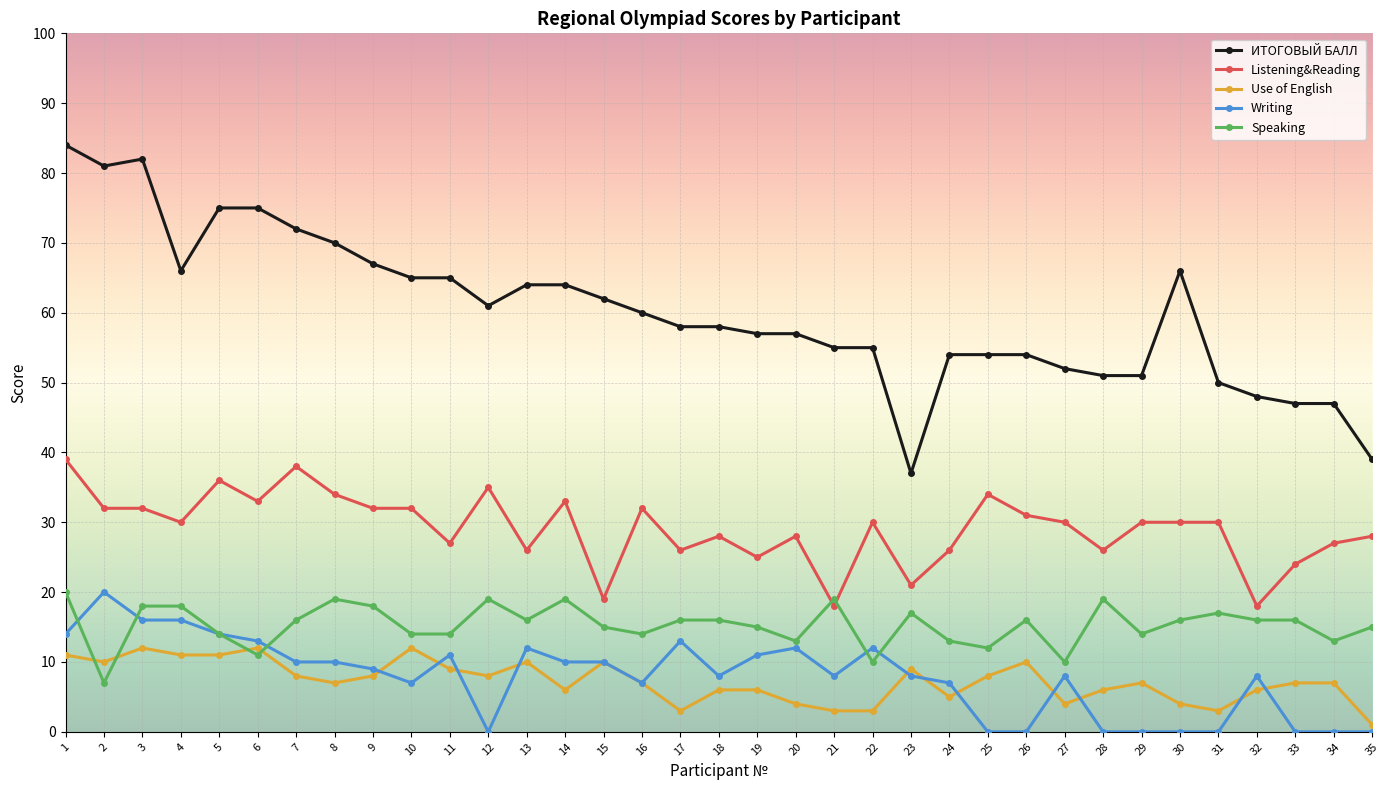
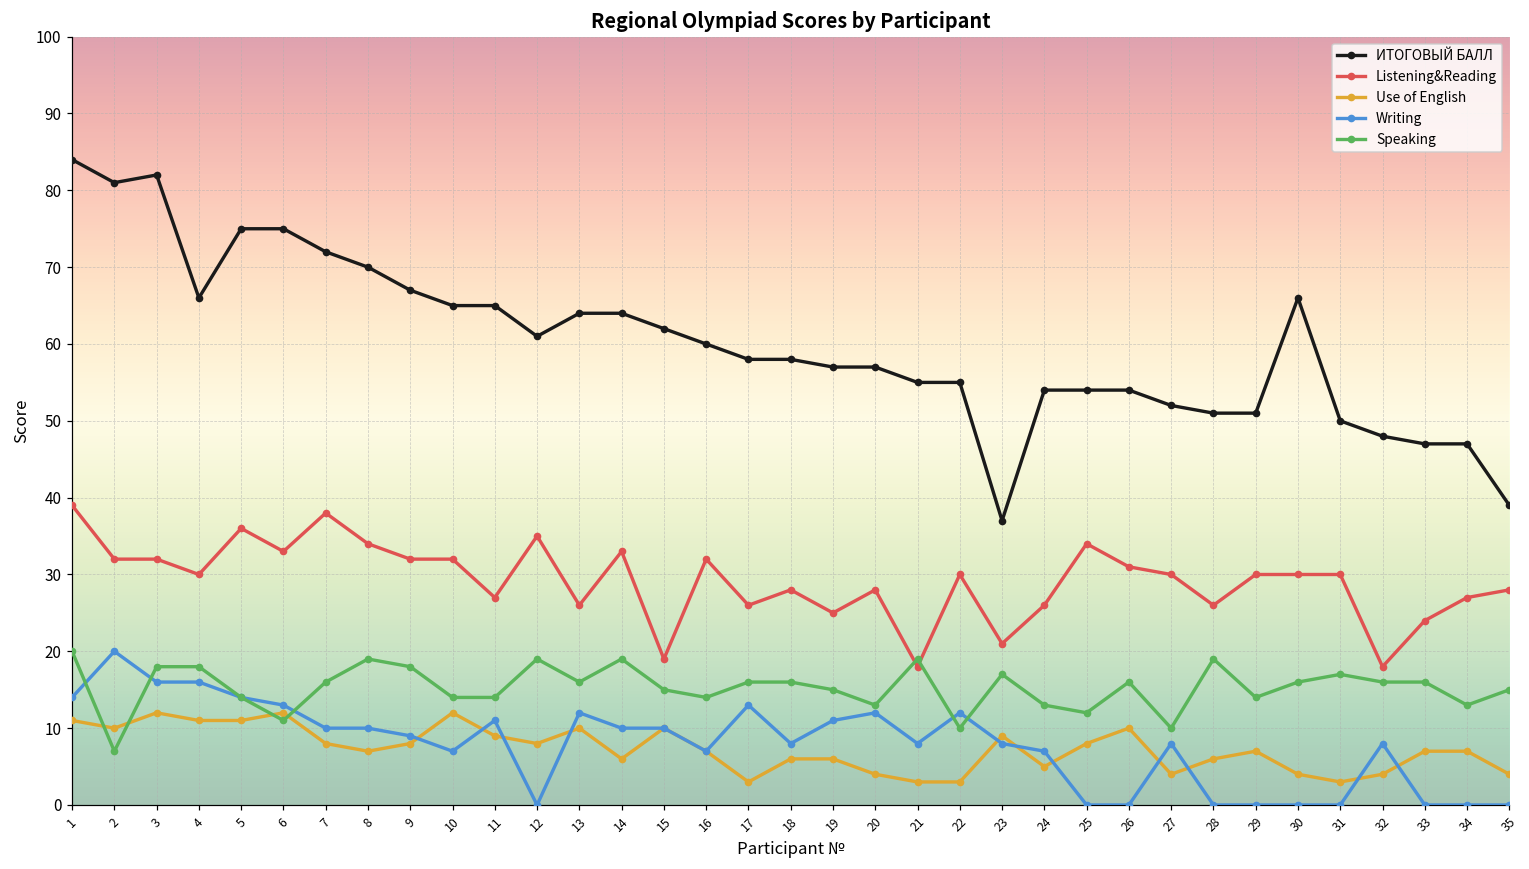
  {
    "ИТОГОВЫЙ БАЛЛ": {
      "1": 84,
      "2": 81,
      "3": 82,
      "4": 66,
      "5": 75,
      "6": 75,
      "7": 72,
      "8": 70,
      "9": 67,
      "10": 65,
      "11": 65,
      "12": 61,
      "13": 64,
      "14": 64,
      "15": 62,
      "16": 60,
      "17": 58,
      "18": 58,
      "19": 57,
      "20": 57,
      "21": 55,
      "22": 55,
      "23": 37,
      "24": 54,
      "25": 54,
      "26": 54,
      "27": 52,
      "28": 51,
      "29": 51,
      "30": 66,
      "31": 50,
      "32": 48,
      "33": 47,
      "34": 47,
      "35": 39
    },
    "Listening&Reading": {
      "1": 39,
      "2": 32,
      "3": 32,
      "4": 30,
      "5": 36,
      "6": 33,
      "7": 38,
      "8": 34,
      "9": 32,
      "10": 32,
      "11": 27,
      "12": 35,
      "13": 26,
      "14": 33,
      "15": 19,
      "16": 32,
      "17": 26,
      "18": 28,
      "19": 25,
      "20": 28,
      "21": 18,
      "22": 30,
      "23": 21,
      "24": 26,
      "25": 34,
      "26": 31,
      "27": 30,
      "28": 26,
      "29": 30,
      "30": 30,
      "31": 30,
      "32": 18,
      "33": 24,
      "34": 27,
      "35": 28
    },
    "Use of English": {
      "1": 11,
      "2": 10,
      "3": 12,
      "4": 11,
      "5": 11,
      "6": 12,
      "7": 8,
      "8": 7,
      "9": 8,
      "10": 12,
      "11": 9,
      "12": 8,
      "13": 10,
      "14": 6,
      "17": 3,
      "18": 6,
      "19": 6,
      "20": 4,
      "21": 3,
      "22": 3,
      "23": 9,
      "24": 5,
      "25": 8,
      "26": 10,
      "27": 4,
      "28": 6,
      "29": 7,
      "30": 4,
      "31": 3,
-     "32": 6,
+     "32": 4,
      "33": 7,
      "34": 7,
-     "35": 1
+     "35": 4
    },
    "Writing": {
      "1": 14,
      "2": 20,
      "3": 16,
      "4": 16,
      "6": 13,
      "7": 10,
      "8": 10,
      "9": 9,
      "10": 7,
      "11": 11,
      "12": 0,
      "13": 12,
      "14": 10,
      "17": 13,
      "18": 8,
      "19": 11,
      "20": 12,
      "21": 8,
      "22": 12,
      "23": 8,
      "24": 7,
      "25": 0,
      "26": 0,
      "27": 8,
      "28": 0,
      "29": 0,
      "30": 0,
      "31": 0,
      "32": 8,
      "33": 0,
      "34": 0,
      "35": 0
    },
    "Speaking": {
      "1": 20,
      "2": 7,
      "3": 18,
      "4": 18,
      "6": 11,
      "7": 16,
      "8": 19,
      "9": 18,
      "10": 14,
      "11": 14,
      "12": 19,
      "13": 16,
      "14": 19,
      "15": 15,
      "16": 14,
      "17": 16,
      "18": 16,
      "19": 15,
      "20": 13,
      "21": 19,
      "22": 10,
      "23": 17,
      "24": 13,
      "25": 12,
      "26": 16,
      "27": 10,
      "28": 19,
      "29": 14,
      "30": 16,
      "31": 17,
      "32": 16,
      "33": 16,
      "34": 13,
      "35": 15
    }
  }
